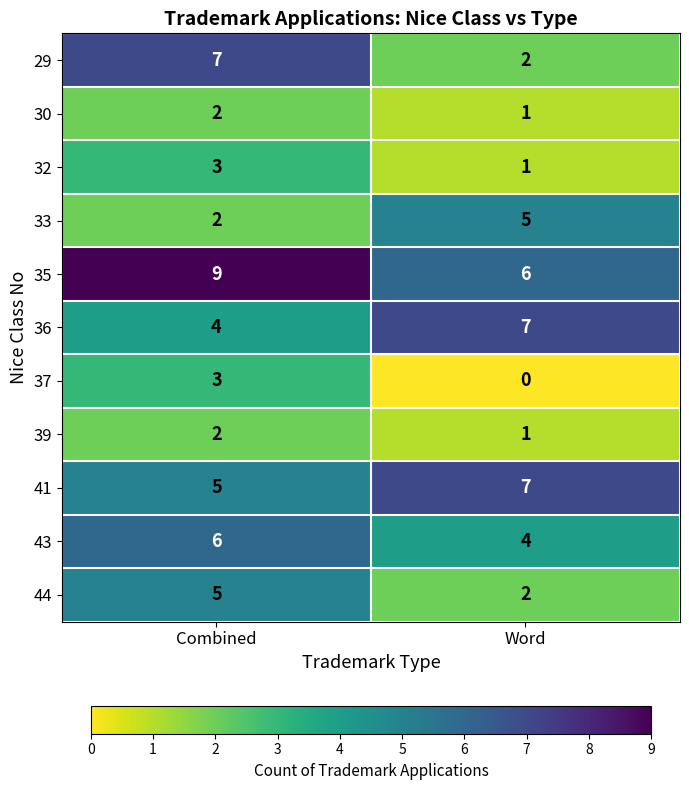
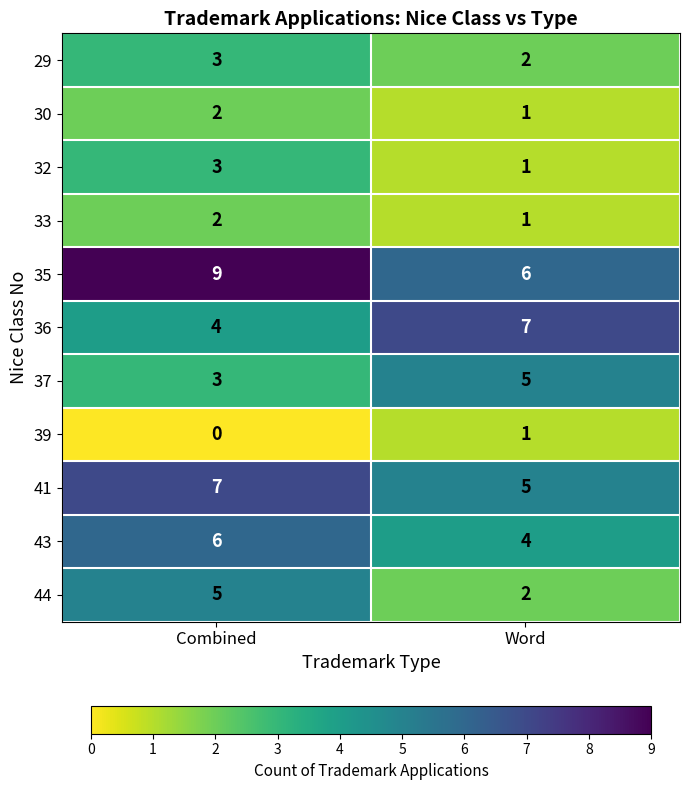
  {
    "29": {
-     "Combined": 7,
+     "Combined": 3,
      "Word": 2
    },
    "30": {
      "Combined": 2,
      "Word": 1
    },
    "32": {
      "Combined": 3,
      "Word": 1
    },
    "33": {
      "Combined": 2,
-     "Word": 5
+     "Word": 1
    },
    "35": {
      "Combined": 9,
      "Word": 6
    },
    "36": {
      "Combined": 4,
      "Word": 7
    },
    "37": {
      "Combined": 3,
-     "Word": 0
+     "Word": 5
    },
    "39": {
-     "Combined": 2,
+     "Combined": 0,
      "Word": 1
    },
    "41": {
-     "Combined": 5,
-     "Word": 7
+     "Combined": 7,
+     "Word": 5
    },
    "43": {
      "Combined": 6,
      "Word": 4
    },
    "44": {
      "Combined": 5,
      "Word": 2
    }
  }
